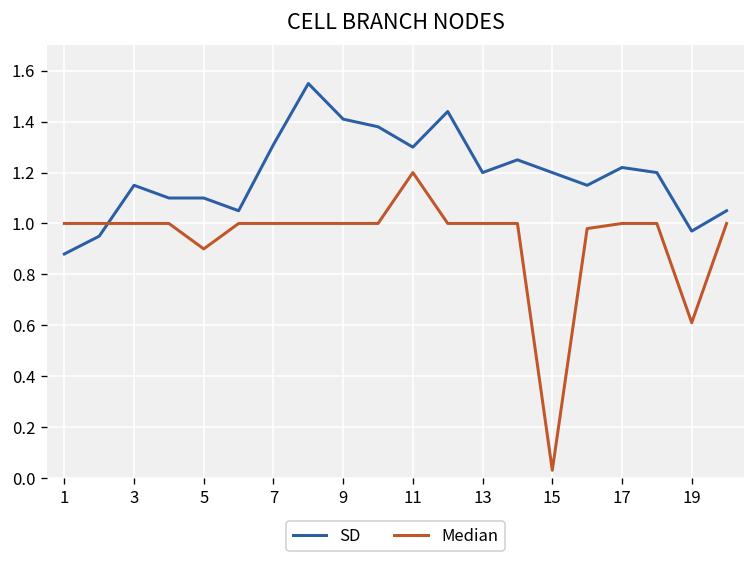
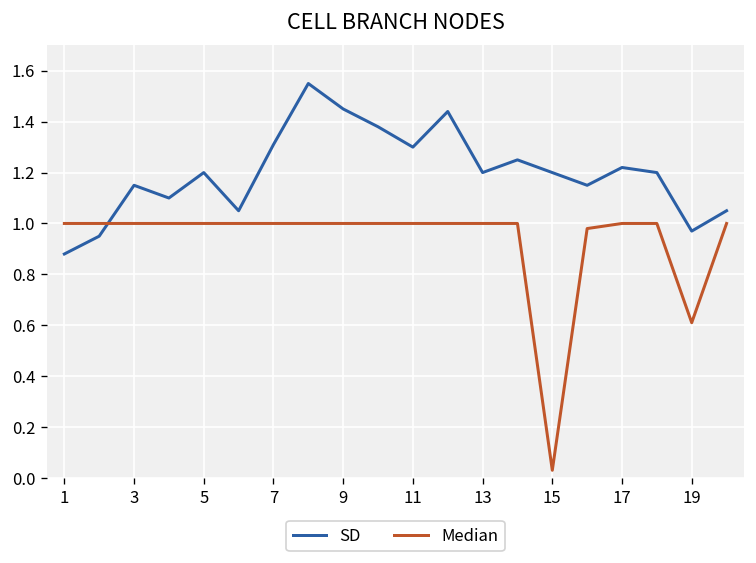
  {
    "SD": {
      "1": 0.88,
      "3": 1.15,
-     "5": 1.1,
+     "5": 1.2,
      "7": 1.31,
-     "9": 1.41,
+     "9": 1.45,
      "11": 1.30,
      "13": 1.20,
      "15": 1.20,
      "17": 1.22,
      "19": 0.97
    },
    "Median": {
      "1": 1.0,
      "3": 1.0,
-     "5": 0.9,
+     "5": 1.0,
      "7": 1.0,
      "9": 1.0,
-     "11": 1.2,
+     "11": 1.0,
      "13": 1.0,
      "15": 0.03,
      "17": 1.0,
      "19": 0.6
    }
  }
